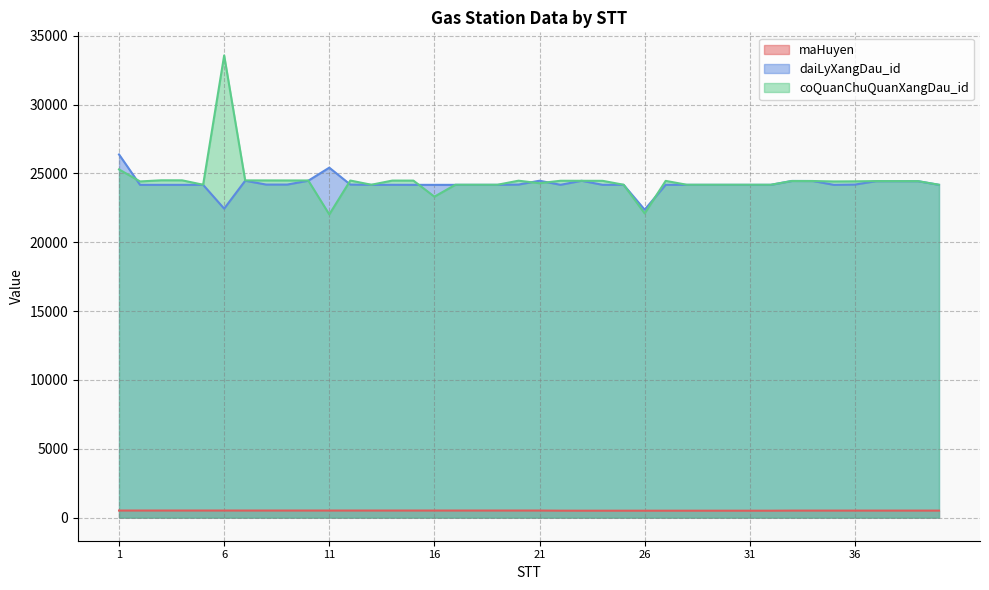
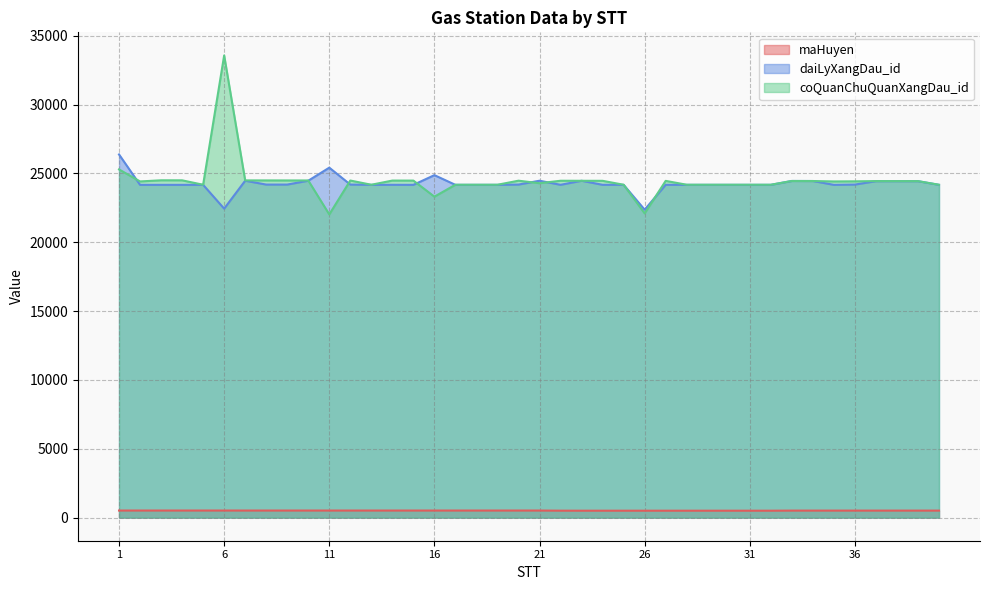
  {
    "maHuyen": {
      "1": 500,
      "6": 500,
      "11": 500,
      "16": 500,
      "21": 500,
      "26": 500,
      "31": 500,
      "36": 500
    },
    "daiLyXangDau_id": {
      "1": 26400,
      "6": 22400,
      "11": 25400,
-     "16": 24200,
+     "16": 24900,
      "26": 22400,
      "36": 24200
    },
    "coQuanChuQuanXangDau_id": {
      "1": 25300,
      "6": 33600,
      "11": 22000,
      "16": 23300,
      "26": 22100,
      "36": 24400
    }
  }
